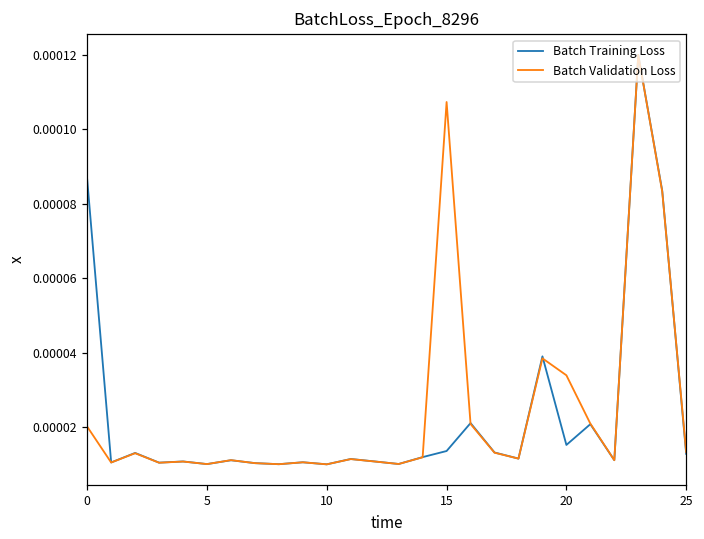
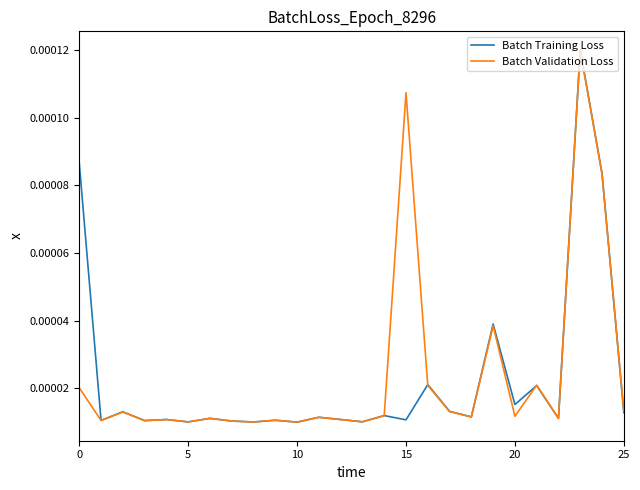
  {
    "Batch Training Loss": {
      "0": 0.000086,
-     "15": 0.000014,
+     "15": 0.000011,
      "20": 0.000015
    },
    "Batch Validation Loss": {
      "0": 0.000020,
      "15": 0.000107,
-     "20": 0.000034
+     "20": 0.000012
    }
  }
